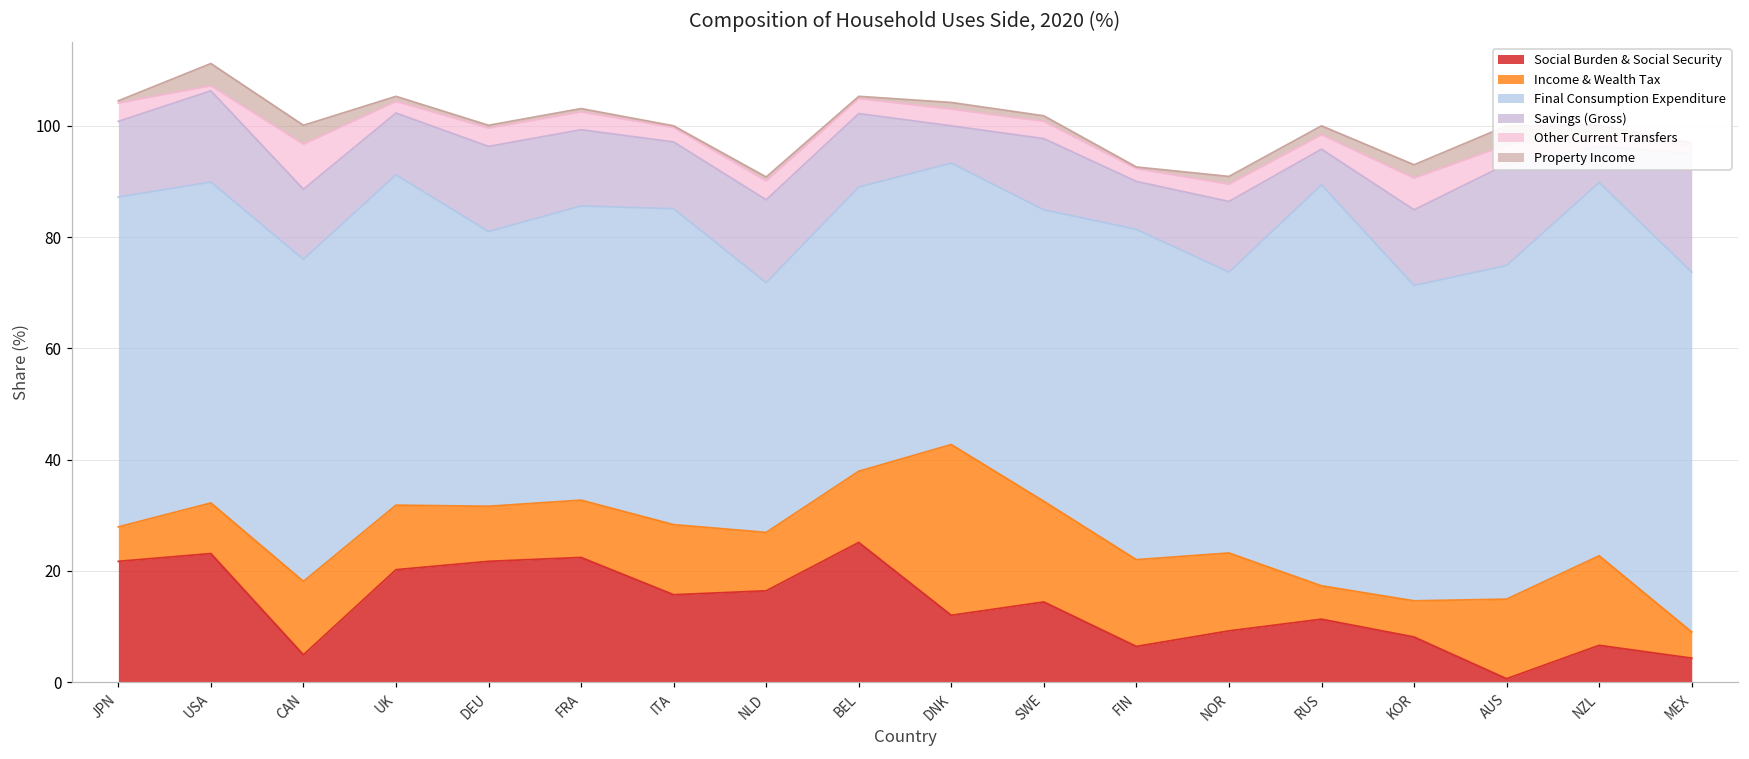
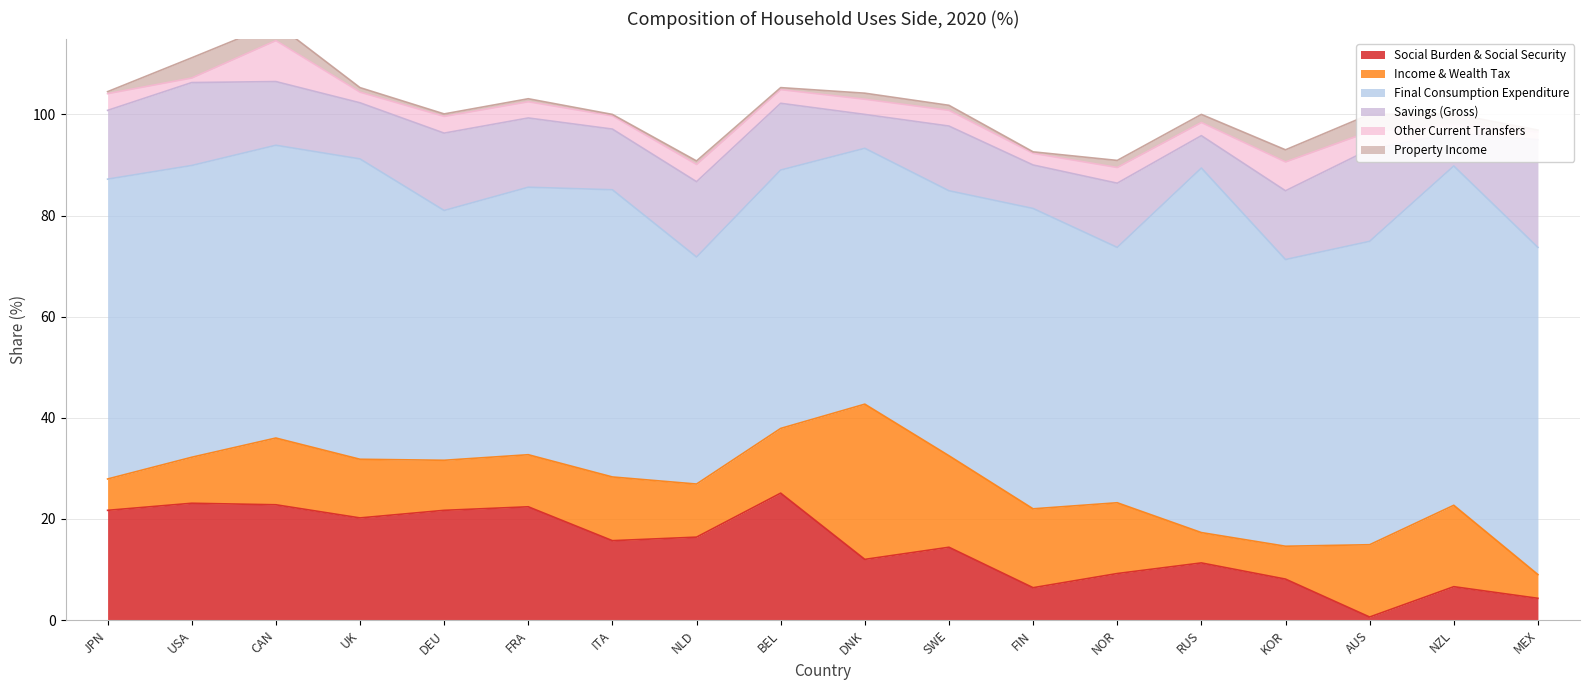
  {
    "Social Burden & Social Security": {
      "JPN": 22,
      "USA": 23,
-     "CAN": 5,
+     "CAN": 23,
      "UK": 20,
      "DEU": 22,
      "FRA": 22,
      "ITA": 16,
      "NLD": 16,
      "BEL": 25,
      "DNK": 12,
      "SWE": 14,
      "FIN": 6,
      "NOR": 9,
      "RUS": 11,
      "KOR": 8,
      "AUS": 1,
      "NZL": 7,
      "MEX": 4
    },
    "Income & Wealth Tax": {
      "JPN": 6,
      "USA": 9,
      "CAN": 13,
      "UK": 12,
      "DEU": 10,
      "FRA": 10,
      "ITA": 13,
      "NLD": 11,
      "BEL": 13,
      "DNK": 31,
      "SWE": 18,
      "FIN": 16,
      "NOR": 14,
      "RUS": 6,
      "KOR": 7,
      "AUS": 14,
      "NZL": 16,
      "MEX": 5
    }
  }
